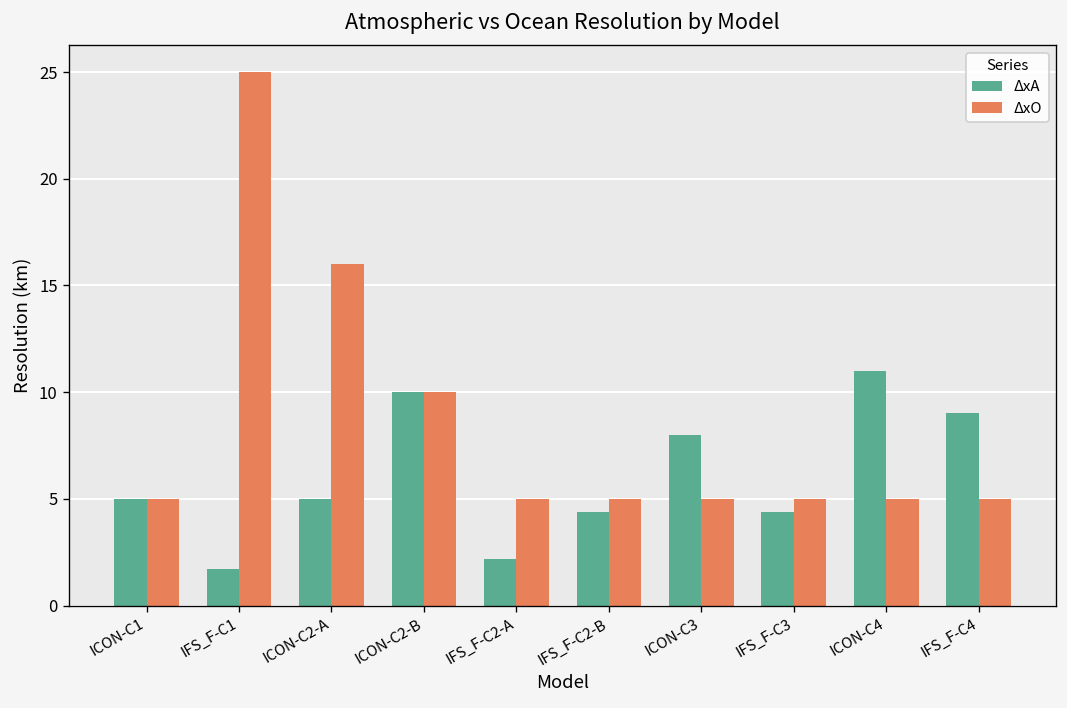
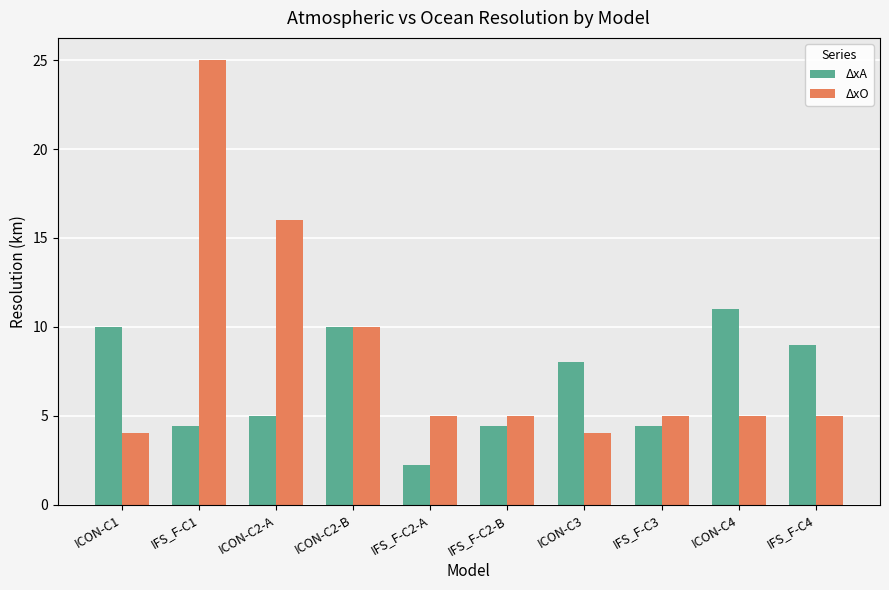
  {
    "ΔxA": {
-     "ICON-C1": 5,
-     "IFS_F-C1": 1.7,
+     "ICON-C1": 10,
+     "IFS_F-C1": 4.4,
      "ICON-C2-A": 5.0,
      "ICON-C2-B": 10.0,
      "IFS_F-C2-A": 2.2,
      "IFS_F-C2-B": 4.4,
      "ICON-C3": 8.0,
      "IFS_F-C3": 4.4,
      "ICON-C4": 11.0,
      "IFS_F-C4": 9.0
    },
    "ΔxO": {
-     "ICON-C1": 5,
+     "ICON-C1": 4,
      "IFS_F-C1": 25,
      "ICON-C2-A": 16,
      "ICON-C2-B": 10,
      "IFS_F-C2-A": 5,
      "IFS_F-C2-B": 5,
-     "ICON-C3": 5,
+     "ICON-C3": 4,
      "IFS_F-C3": 5,
      "ICON-C4": 5,
      "IFS_F-C4": 5
    }
  }
